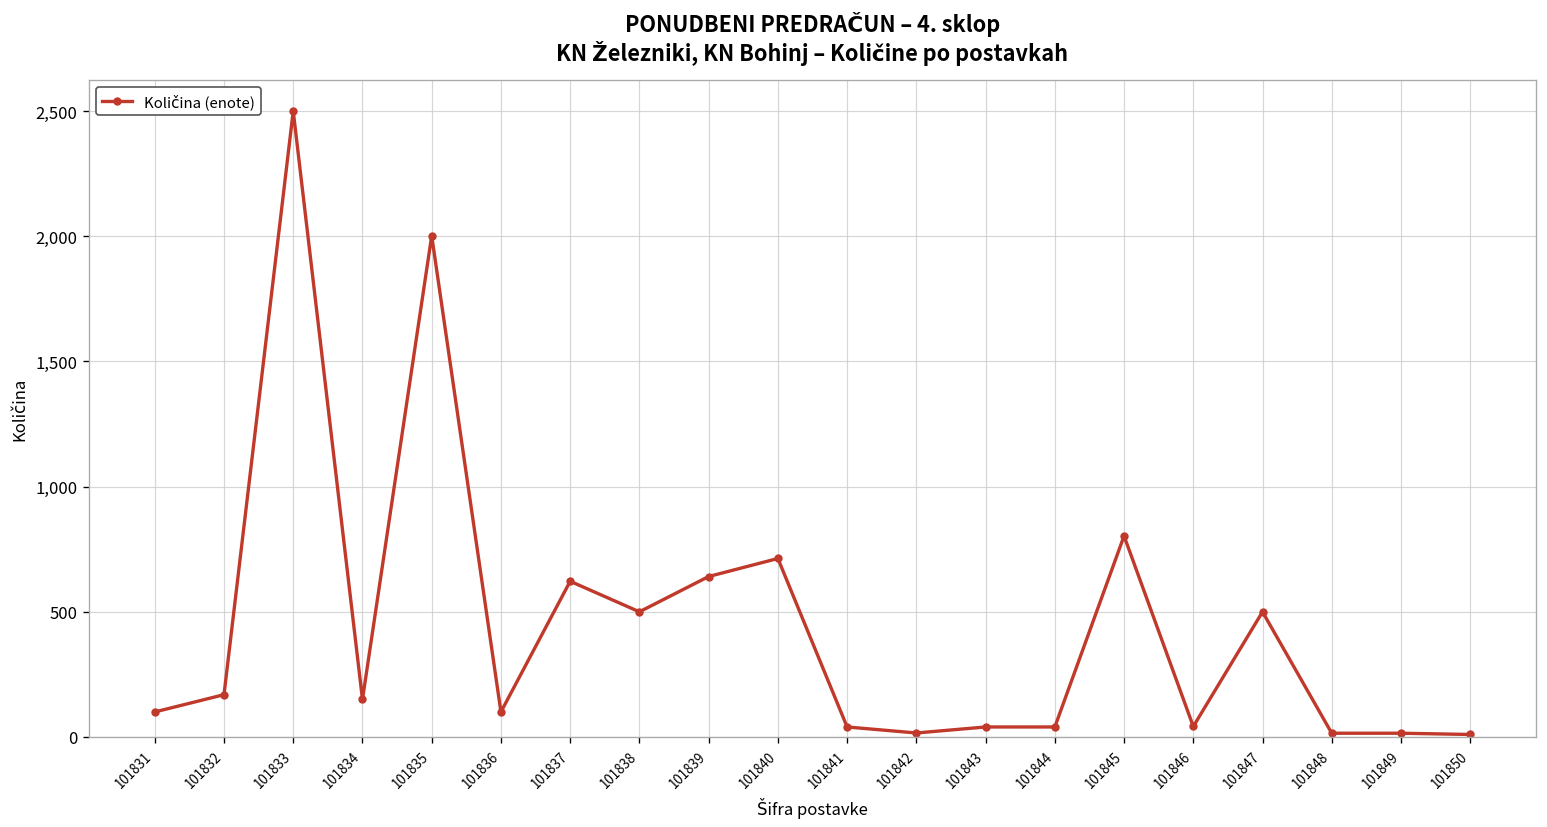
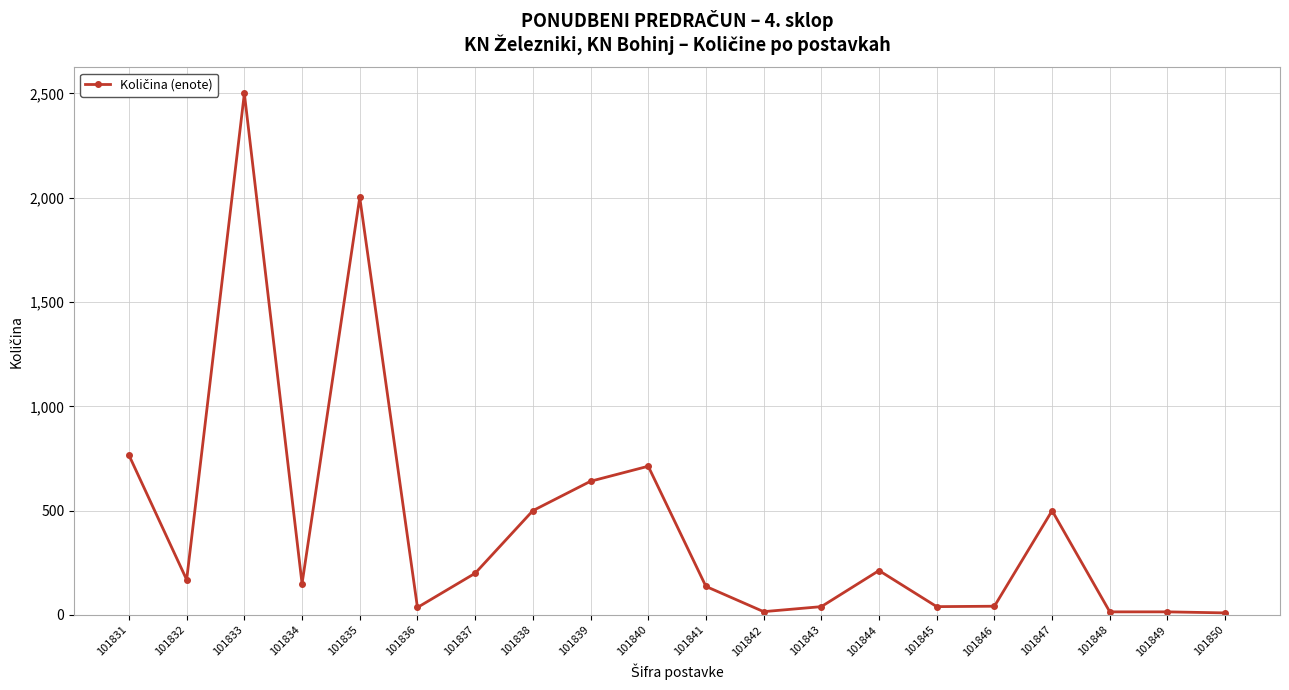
  {
-   "101831": "100",
+   "101831": "770",
    "101832": "170",
    "101833": "2,500",
    "101834": "150",
    "101835": "2,000",
-   "101836": "100",
-   "101837": "620",
+   "101836": "40",
+   "101837": "200",
    "101838": "500",
    "101839": "640",
    "101840": "710",
-   "101841": "40",
+   "101841": "140",
    "101842": "20",
    "101843": "40",
-   "101844": "40",
-   "101845": "800",
+   "101844": "210",
+   "101845": "40",
    "101846": "40",
    "101847": "500",
    "101848": "20",
    "101849": "20",
    "101850": "10"
  }
